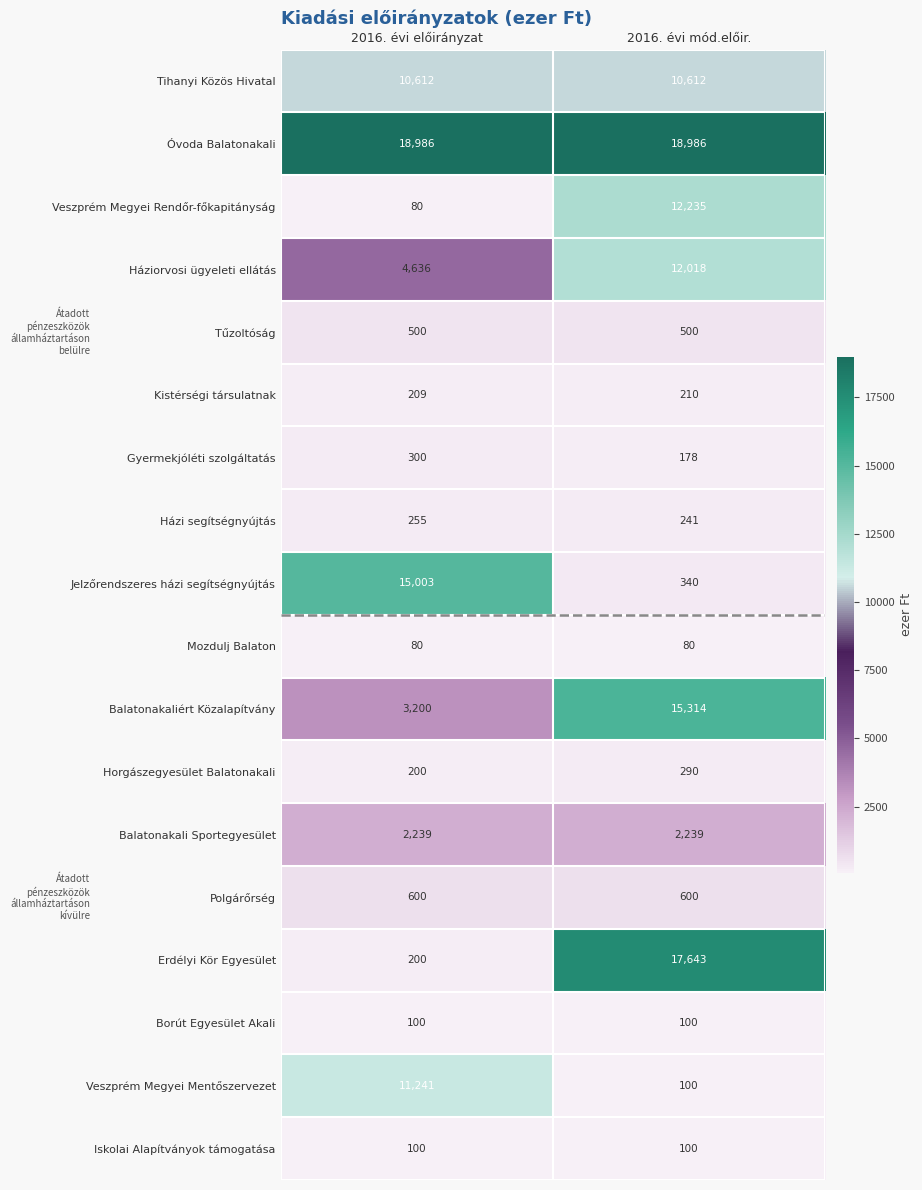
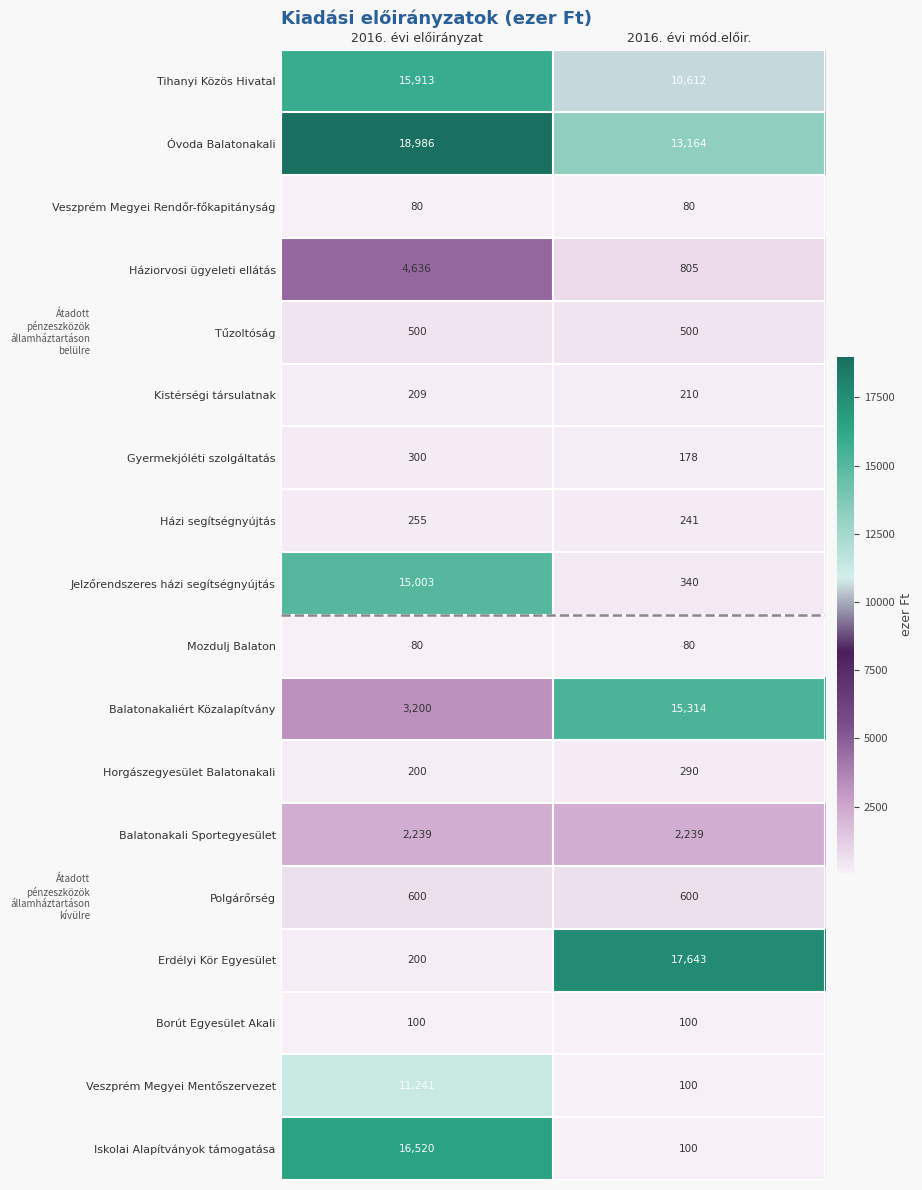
  {
    "Tihanyi Közös Hivatal": {
-     "2016. évi előirányzat": "10,612",
+     "2016. évi előirányzat": "15,913",
      "2016. évi mód.előir.": "10,612"
    },
    "Óvoda Balatonakali": {
      "2016. évi előirányzat": "18,986",
-     "2016. évi mód.előir.": "18,986"
+     "2016. évi mód.előir.": "13,164"
    },
    "Veszprém Megyei Rendőr-főkapitányság": {
      "2016. évi előirányzat": "80",
-     "2016. évi mód.előir.": "12,235"
+     "2016. évi mód.előir.": "80"
    },
    "Háziorvosi ügyeleti ellátás": {
      "2016. évi előirányzat": "4,636",
-     "2016. évi mód.előir.": "12,018"
+     "2016. évi mód.előir.": "805"
    },
    "Tűzoltóság": {
      "2016. évi előirányzat": "500",
      "2016. évi mód.előir.": "500"
    },
    "Kistérségi társulatnak": {
      "2016. évi előirányzat": "209",
      "2016. évi mód.előir.": "210"
    },
    "Gyermekjóléti szolgáltatás": {
      "2016. évi előirányzat": "300",
      "2016. évi mód.előir.": "178"
    },
    "Házi segítségnyújtás": {
      "2016. évi előirányzat": "255",
      "2016. évi mód.előir.": "241"
    },
    "Jelzőrendszeres házi segítségnyújtás": {
      "2016. évi előirányzat": "15,003",
      "2016. évi mód.előir.": "340"
    },
    "Mozdulj Balaton": {
      "2016. évi előirányzat": "80",
      "2016. évi mód.előir.": "80"
    },
    "Balatonakaliért Közalapítvány": {
      "2016. évi előirányzat": "3,200",
      "2016. évi mód.előir.": "15,314"
    },
    "Horgászegyesület Balatonakali": {
      "2016. évi előirányzat": "200",
      "2016. évi mód.előir.": "290"
    },
    "Balatonakali Sportegyesület": {
      "2016. évi előirányzat": "2,239",
      "2016. évi mód.előir.": "2,239"
    },
    "Polgárőrség": {
      "2016. évi előirányzat": "600",
      "2016. évi mód.előir.": "600"
    },
    "Erdélyi Kör Egyesület": {
      "2016. évi előirányzat": "200",
      "2016. évi mód.előir.": "17,643"
    },
    "Borút Egyesület Akali": {
      "2016. évi előirányzat": "100",
      "2016. évi mód.előir.": "100"
    },
    "Veszprém Megyei Mentőszervezet": {
      "2016. évi előirányzat": "11,241",
      "2016. évi mód.előir.": "100"
    },
    "Iskolai Alapítványok támogatása": {
-     "2016. évi előirányzat": "100",
+     "2016. évi előirányzat": "16,520",
      "2016. évi mód.előir.": "100"
    }
  }
